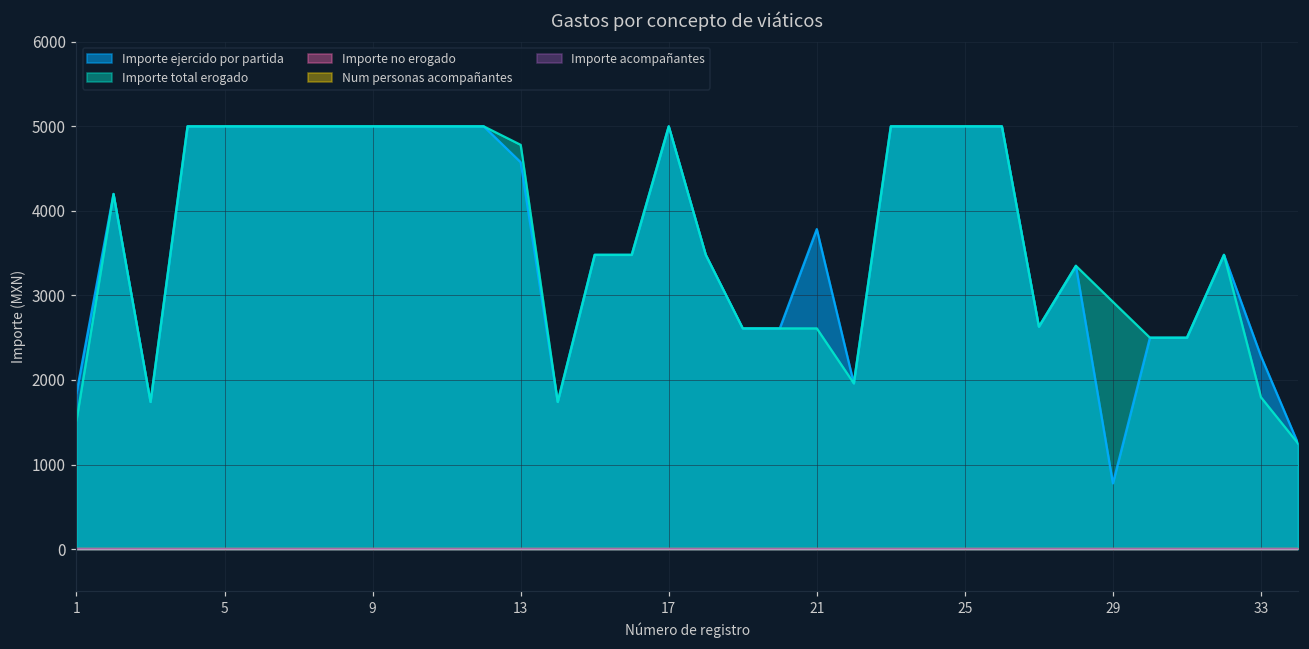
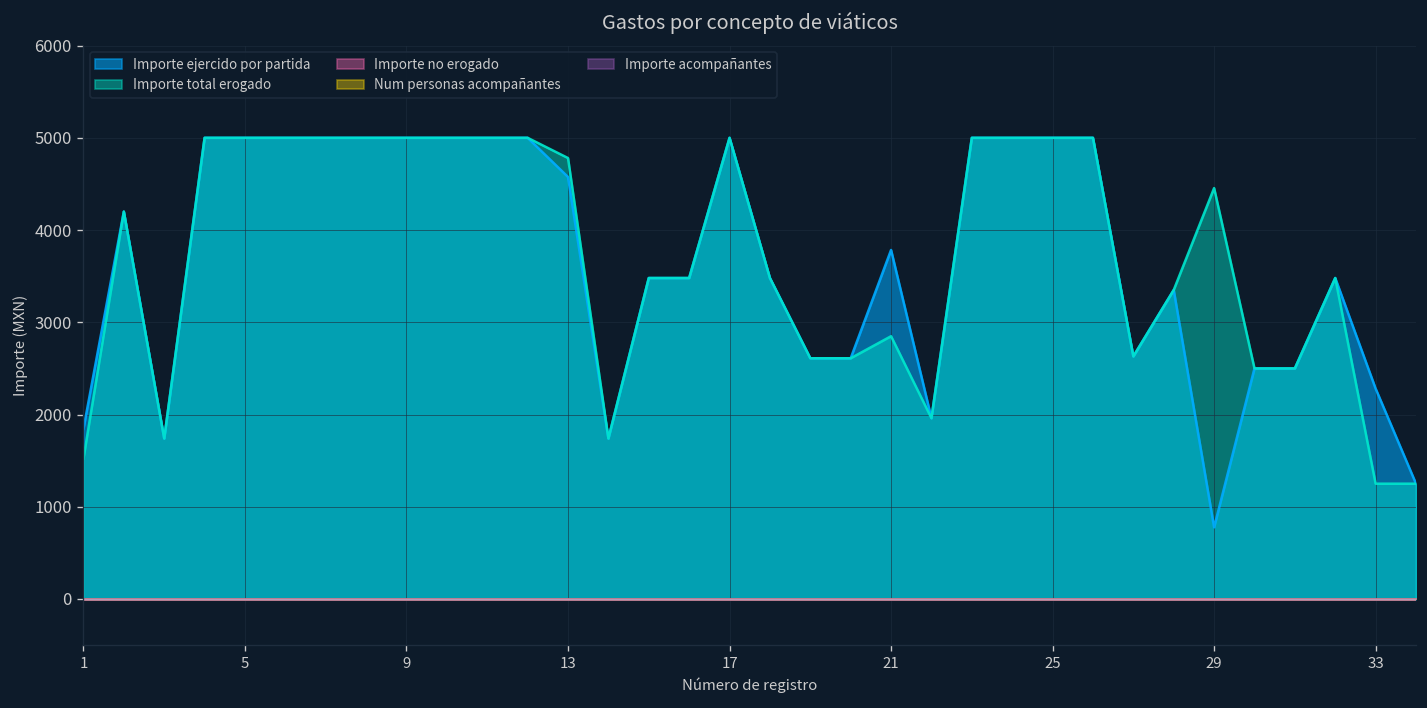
  {
    "Importe ejercido por partida": {
      "1": 1800,
      "13": 4600,
      "21": 3800,
      "29": 800,
      "33": 2300
    },
    "Importe total erogado": {
      "1": 1500,
      "13": 4800,
-     "21": 2600,
-     "29": 2900,
-     "33": 1800
+     "21": 2800,
+     "29": 4500,
+     "33": 1300
    },
    "Importe acompañantes": {
      "1": 0,
      "5": 0,
      "9": 0,
      "13": 0,
      "17": 0,
      "21": 0,
      "25": 0,
      "29": 0,
      "33": 0
    }
  }
